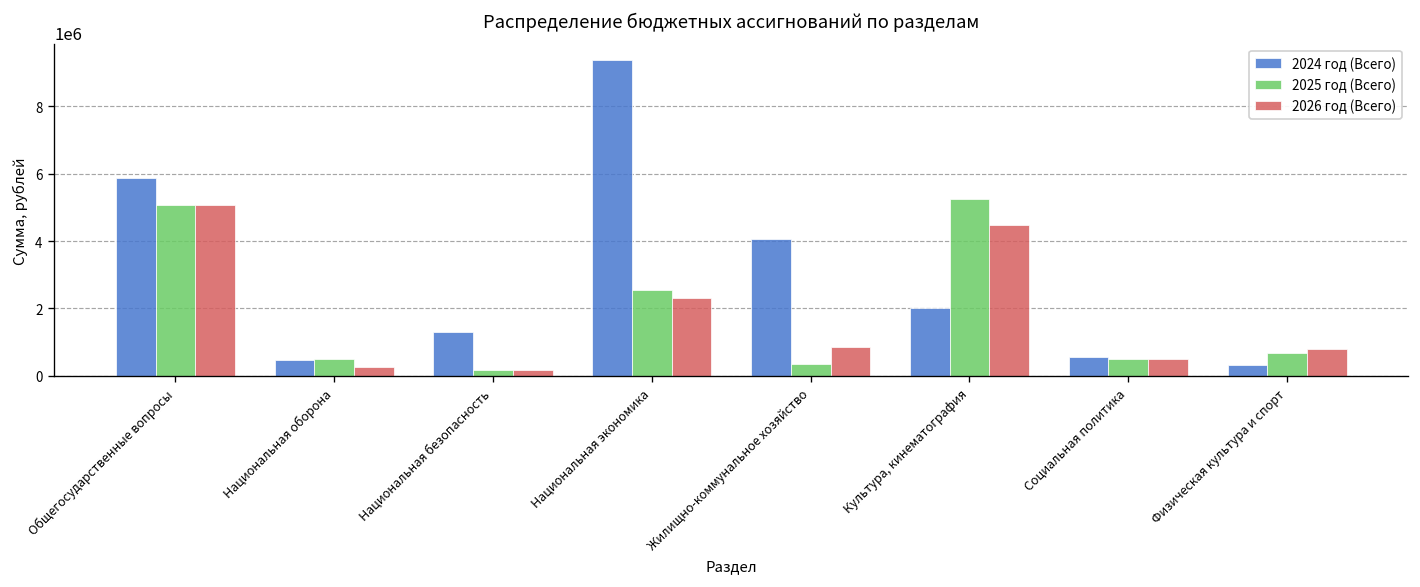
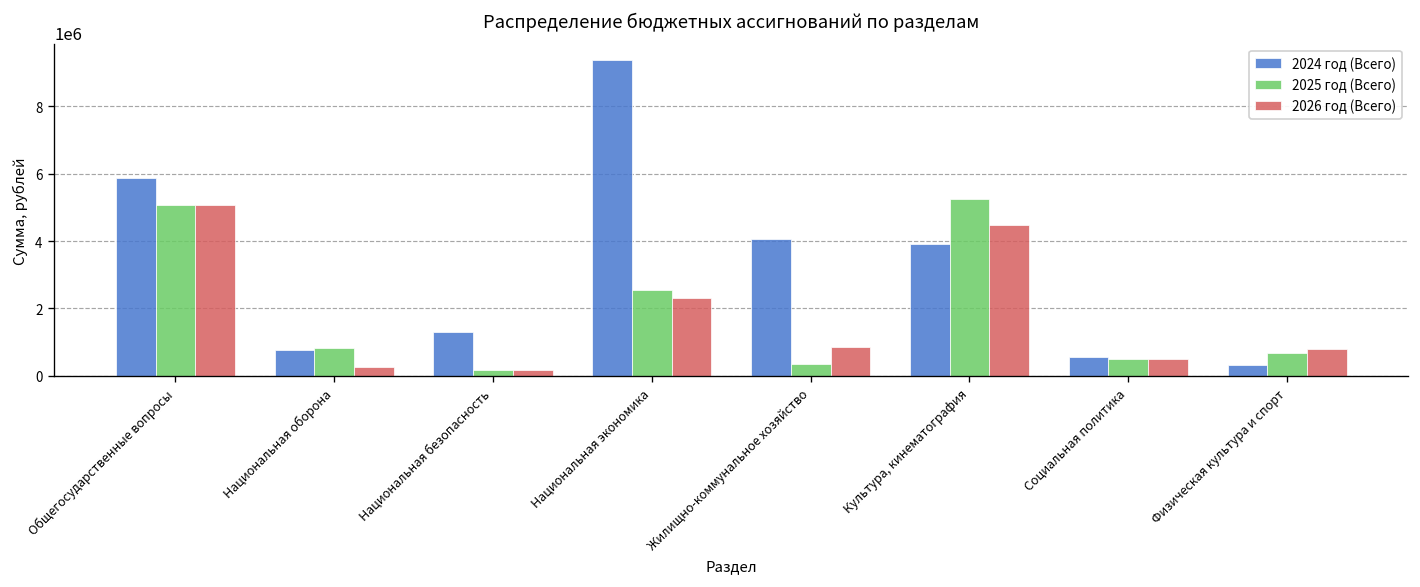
  {
    "2024 год (Всего)": {
      "Общегосударственные вопросы": 5900000,
-     "Национальная оборона": 500000,
+     "Национальная оборона": 800000,
      "Национальная безопасность": 1300000,
      "Национальная экономика": 9400000,
      "Жилищно-коммунальное хозяйство": 4100000,
-     "Культура, кинематография": 2000000,
+     "Культура, кинематография": 3900000,
      "Социальная политика": 600000,
      "Физическая культура и спорт": 300000
    },
    "2025 год (Всего)": {
      "Общегосударственные вопросы": 5100000,
-     "Национальная оборона": 500000,
+     "Национальная оборона": 800000,
      "Национальная безопасность": 200000,
      "Национальная экономика": 2600000,
      "Жилищно-коммунальное хозяйство": 400000,
      "Культура, кинематография": 5300000,
      "Социальная политика": 500000,
      "Физическая культура и спорт": 700000
    },
    "2026 год (Всего)": {
      "Общегосударственные вопросы": 5100000,
      "Национальная оборона": 300000,
      "Национальная безопасность": 200000,
      "Национальная экономика": 2300000,
      "Жилищно-коммунальное хозяйство": 900000,
      "Культура, кинематография": 4500000,
      "Социальная политика": 500000,
      "Физическая культура и спорт": 800000
    }
  }
